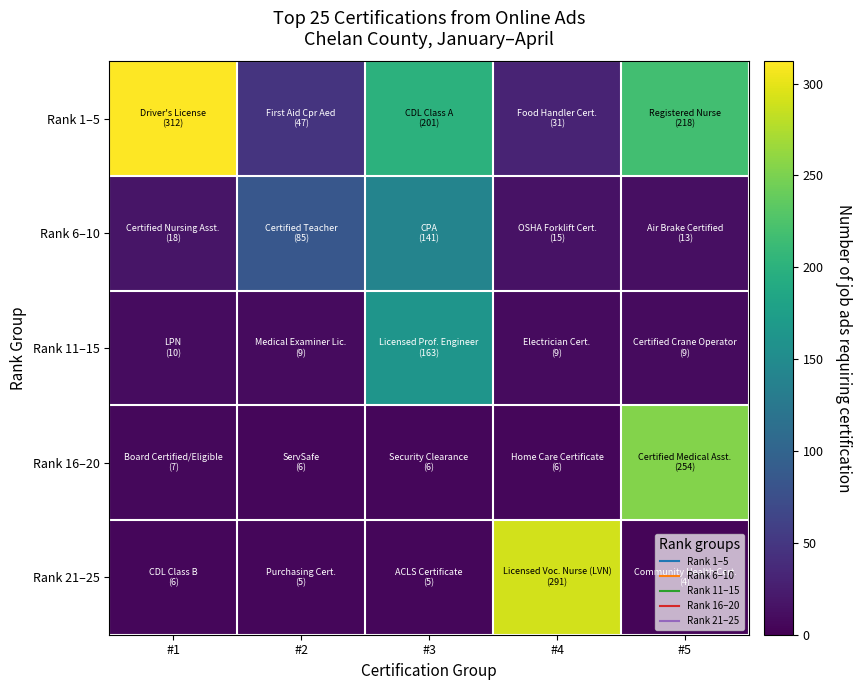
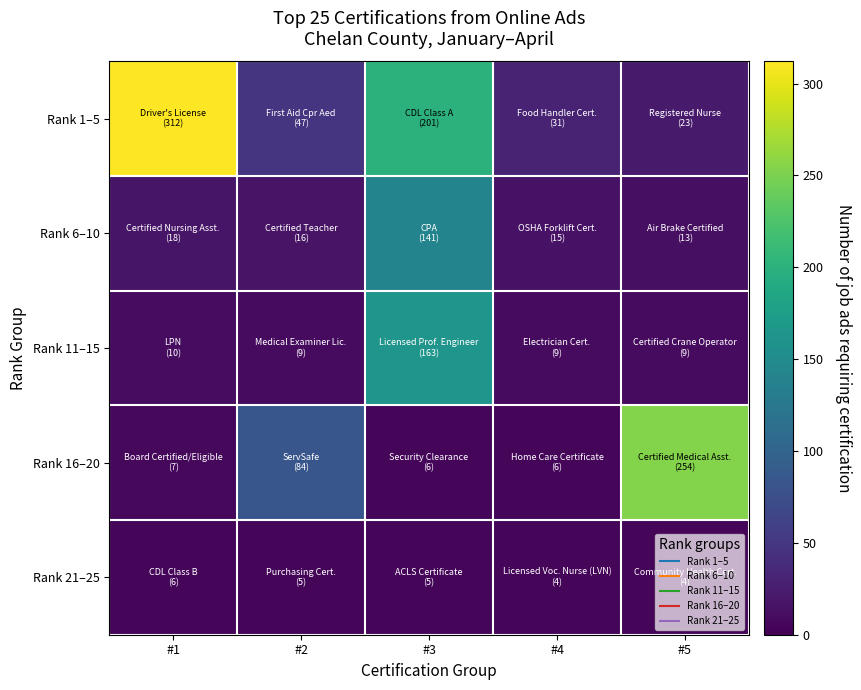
  {
    "Rank 1–5": {
      "#1": "(312)",
      "#2": "(47)",
      "#3": "(201)",
      "#4": "(31)",
-     "#5": "(218)"
+     "#5": "(23)"
    },
    "Rank 6–10": {
      "#1": "(18)",
-     "#2": "(85)",
+     "#2": "(16)",
      "#3": "(141)",
      "#4": "(15)",
      "#5": "(13)"
    },
    "Rank 11–15": {
      "#1": "(10)",
      "#2": "(9)",
      "#3": "(163)",
      "#4": "(9)",
      "#5": "(9)"
    },
    "Rank 16–20": {
      "#1": "(7)",
-     "#2": "(6)",
+     "#2": "(84)",
      "#3": "(6)",
      "#4": "(6)",
      "#5": "(254)"
    },
    "Rank 21–25": {
      "#1": "(6)",
      "#2": "(5)",
      "#3": "(5)",
-     "#4": "(291)"
+     "#4": "(4)"
    }
  }
